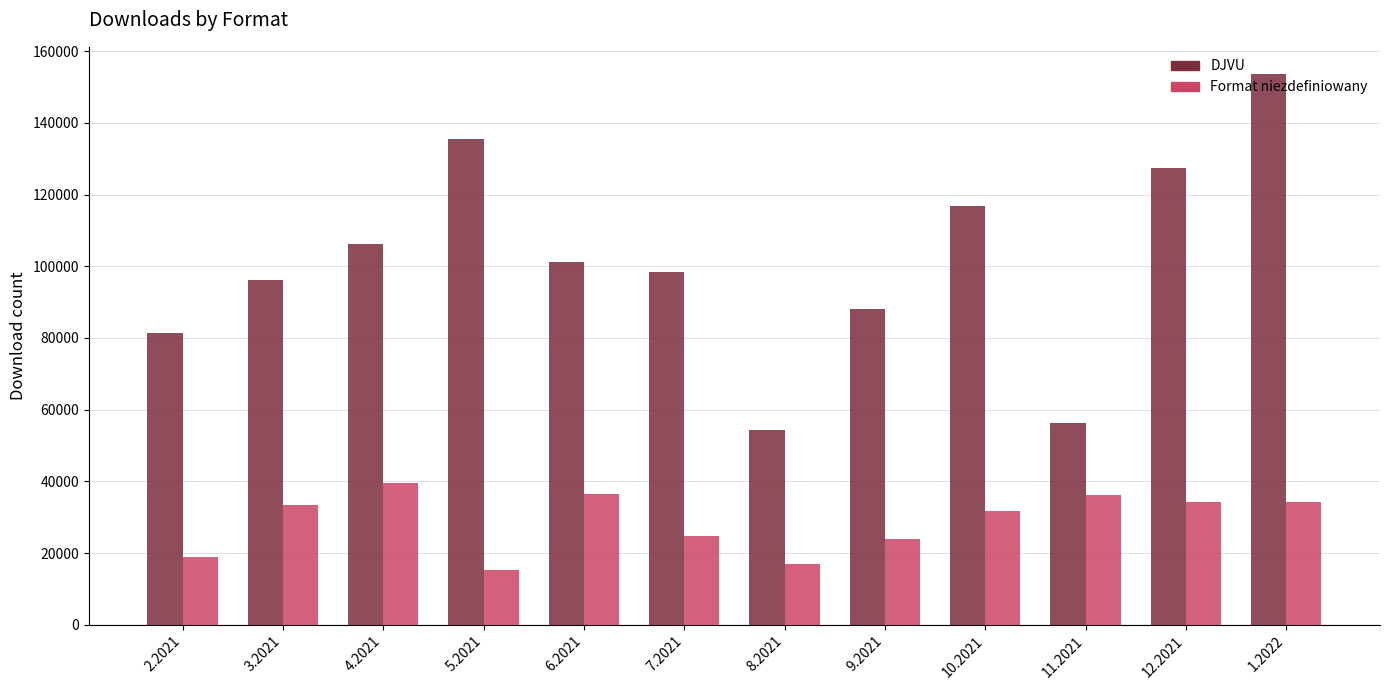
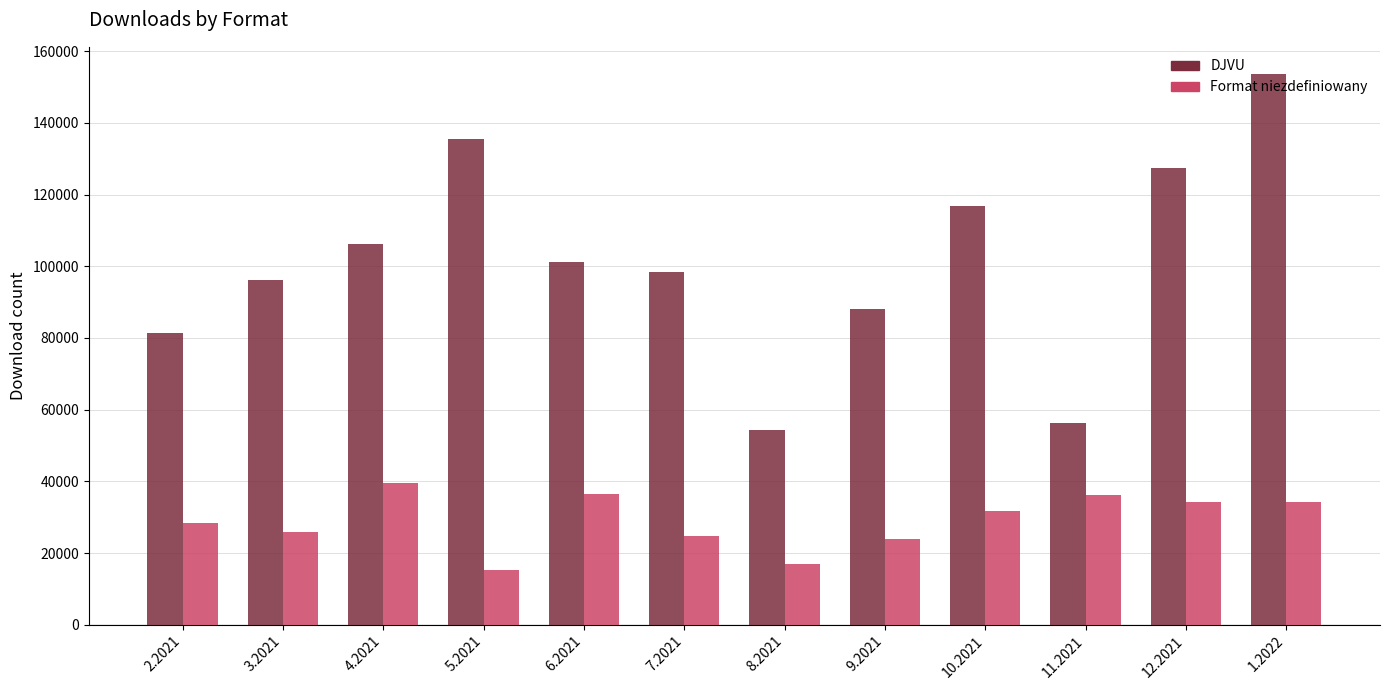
  {
    "DJVU": {
      "2.2021": 81000,
      "3.2021": 96000,
      "4.2021": 106000,
      "5.2021": 135000,
      "6.2021": 101000,
      "7.2021": 98000,
      "8.2021": 54000,
      "9.2021": 88000,
      "10.2021": 117000,
      "11.2021": 56000,
      "12.2021": 127000,
      "1.2022": 154000
    },
    "Format niezdefiniowany": {
-     "2.2021": 19000,
-     "3.2021": 33000,
+     "2.2021": 29000,
+     "3.2021": 26000,
      "4.2021": 40000,
      "5.2021": 15000,
      "6.2021": 36000,
      "7.2021": 25000,
      "8.2021": 17000,
      "9.2021": 24000,
      "10.2021": 32000,
      "11.2021": 36000,
      "12.2021": 34000,
      "1.2022": 34000
    }
  }
